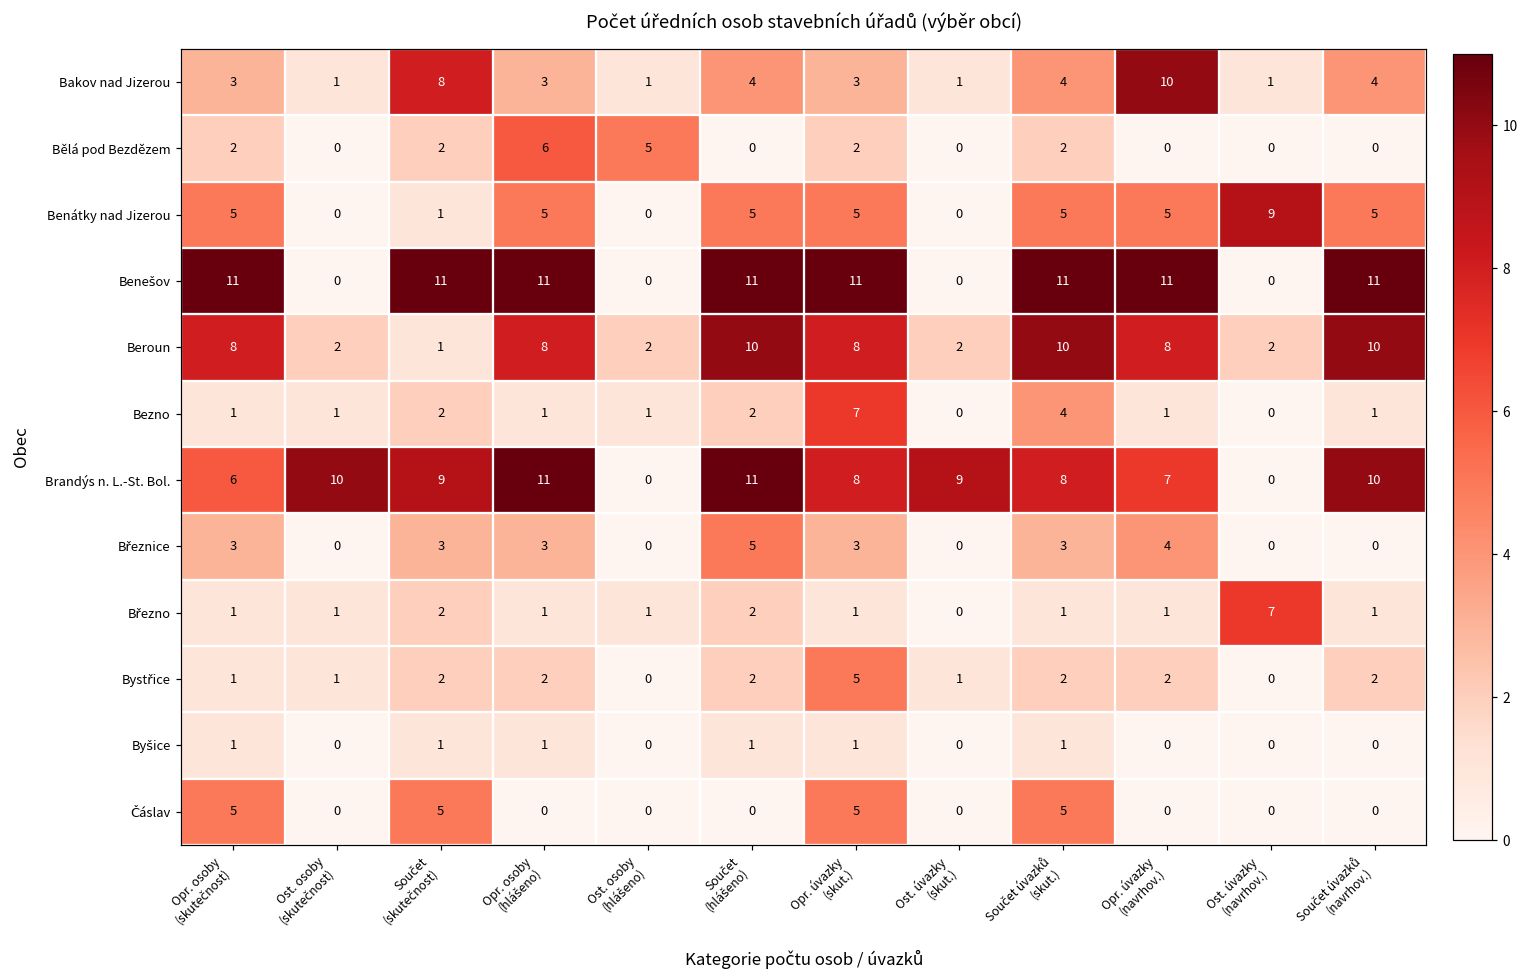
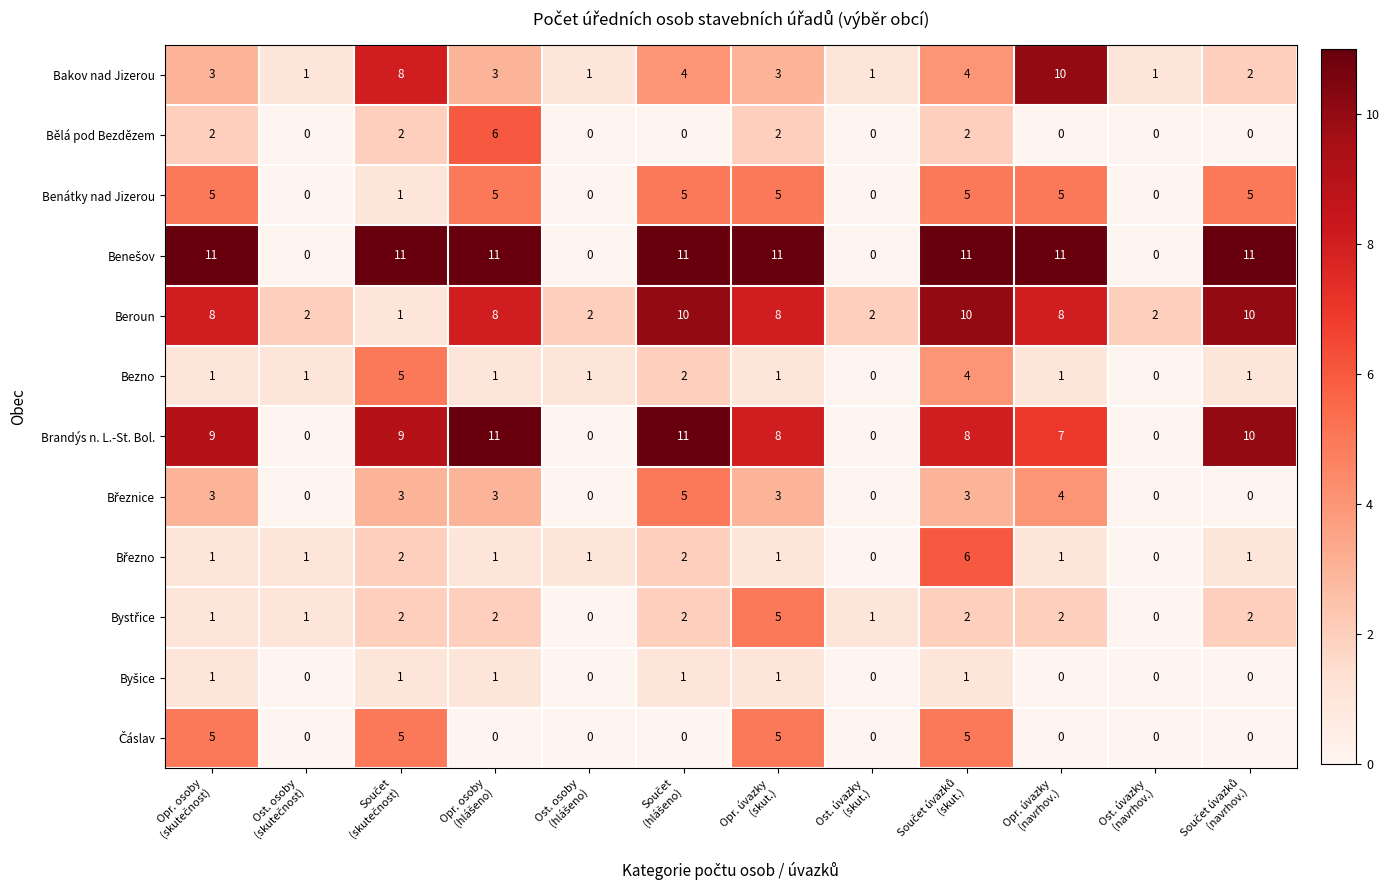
  {
    "Bakov nad Jizerou": {
      "Opr. osoby (skutečnost)": 3,
      "Ost. osoby (skutečnost)": 1,
      "Součet (skutečnost)": 8,
      "Opr. osoby (hlášeno)": 3,
      "Ost. osoby (hlášeno)": 1,
      "Součet (hlášeno)": 4,
      "Opr. úvazky (skut.)": 3,
      "Ost. úvazky (skut.)": 1,
      "Součet úvazků (skut.)": 4,
      "Opr. úvazky (navrhov.)": 10,
      "Ost. úvazky (navrhov.)": 1,
-     "Součet úvazků (navrhov.)": 4
+     "Součet úvazků (navrhov.)": 2
    },
    "Bělá pod Bezdězem": {
      "Opr. osoby (skutečnost)": 2,
      "Ost. osoby (skutečnost)": 0,
      "Součet (skutečnost)": 2,
      "Opr. osoby (hlášeno)": 6,
-     "Ost. osoby (hlášeno)": 5,
+     "Ost. osoby (hlášeno)": 0,
      "Součet (hlášeno)": 0,
      "Opr. úvazky (skut.)": 2,
      "Ost. úvazky (skut.)": 0,
      "Součet úvazků (skut.)": 2,
      "Opr. úvazky (navrhov.)": 0,
      "Ost. úvazky (navrhov.)": 0,
      "Součet úvazků (navrhov.)": 0
    },
    "Benátky nad Jizerou": {
      "Opr. osoby (skutečnost)": 5,
      "Ost. osoby (skutečnost)": 0,
      "Součet (skutečnost)": 1,
      "Opr. osoby (hlášeno)": 5,
      "Ost. osoby (hlášeno)": 0,
      "Součet (hlášeno)": 5,
      "Opr. úvazky (skut.)": 5,
      "Ost. úvazky (skut.)": 0,
      "Součet úvazků (skut.)": 5,
      "Opr. úvazky (navrhov.)": 5,
-     "Ost. úvazky (navrhov.)": 9,
+     "Ost. úvazky (navrhov.)": 0,
      "Součet úvazků (navrhov.)": 5
    },
    "Benešov": {
      "Opr. osoby (skutečnost)": 11,
      "Ost. osoby (skutečnost)": 0,
      "Součet (skutečnost)": 11,
      "Opr. osoby (hlášeno)": 11,
      "Ost. osoby (hlášeno)": 0,
      "Součet (hlášeno)": 11,
      "Opr. úvazky (skut.)": 11,
      "Ost. úvazky (skut.)": 0,
      "Součet úvazků (skut.)": 11,
      "Opr. úvazky (navrhov.)": 11,
      "Ost. úvazky (navrhov.)": 0,
      "Součet úvazků (navrhov.)": 11
    },
    "Beroun": {
      "Opr. osoby (skutečnost)": 8,
      "Ost. osoby (skutečnost)": 2,
      "Součet (skutečnost)": 1,
      "Opr. osoby (hlášeno)": 8,
      "Ost. osoby (hlášeno)": 2,
      "Součet (hlášeno)": 10,
      "Opr. úvazky (skut.)": 8,
      "Ost. úvazky (skut.)": 2,
      "Součet úvazků (skut.)": 10,
      "Opr. úvazky (navrhov.)": 8,
      "Ost. úvazky (navrhov.)": 2,
      "Součet úvazků (navrhov.)": 10
    },
    "Bezno": {
      "Opr. osoby (skutečnost)": 1,
      "Ost. osoby (skutečnost)": 1,
-     "Součet (skutečnost)": 2,
+     "Součet (skutečnost)": 5,
      "Opr. osoby (hlášeno)": 1,
      "Ost. osoby (hlášeno)": 1,
      "Součet (hlášeno)": 2,
-     "Opr. úvazky (skut.)": 7,
+     "Opr. úvazky (skut.)": 1,
      "Ost. úvazky (skut.)": 0,
      "Součet úvazků (skut.)": 4,
      "Opr. úvazky (navrhov.)": 1,
      "Ost. úvazky (navrhov.)": 0,
      "Součet úvazků (navrhov.)": 1
    },
    "Brandýs n. L.-St. Bol.": {
-     "Opr. osoby (skutečnost)": 6,
-     "Ost. osoby (skutečnost)": 10,
+     "Opr. osoby (skutečnost)": 9,
+     "Ost. osoby (skutečnost)": 0,
      "Součet (skutečnost)": 9,
      "Opr. osoby (hlášeno)": 11,
      "Ost. osoby (hlášeno)": 0,
      "Součet (hlášeno)": 11,
      "Opr. úvazky (skut.)": 8,
-     "Ost. úvazky (skut.)": 9,
+     "Ost. úvazky (skut.)": 0,
      "Součet úvazků (skut.)": 8,
      "Opr. úvazky (navrhov.)": 7,
      "Ost. úvazky (navrhov.)": 0,
      "Součet úvazků (navrhov.)": 10
    },
    "Březnice": {
      "Opr. osoby (skutečnost)": 3,
      "Ost. osoby (skutečnost)": 0,
      "Součet (skutečnost)": 3,
      "Opr. osoby (hlášeno)": 3,
      "Ost. osoby (hlášeno)": 0,
      "Součet (hlášeno)": 5,
      "Opr. úvazky (skut.)": 3,
      "Ost. úvazky (skut.)": 0,
      "Součet úvazků (skut.)": 3,
      "Opr. úvazky (navrhov.)": 4,
      "Ost. úvazky (navrhov.)": 0,
      "Součet úvazků (navrhov.)": 0
    },
    "Březno": {
      "Opr. osoby (skutečnost)": 1,
      "Ost. osoby (skutečnost)": 1,
      "Součet (skutečnost)": 2,
      "Opr. osoby (hlášeno)": 1,
      "Ost. osoby (hlášeno)": 1,
      "Součet (hlášeno)": 2,
      "Opr. úvazky (skut.)": 1,
      "Ost. úvazky (skut.)": 0,
-     "Součet úvazků (skut.)": 1,
+     "Součet úvazků (skut.)": 6,
      "Opr. úvazky (navrhov.)": 1,
-     "Ost. úvazky (navrhov.)": 7,
+     "Ost. úvazky (navrhov.)": 0,
      "Součet úvazků (navrhov.)": 1
    },
    "Bystřice": {
      "Opr. osoby (skutečnost)": 1,
      "Ost. osoby (skutečnost)": 1,
      "Součet (skutečnost)": 2,
      "Opr. osoby (hlášeno)": 2,
      "Ost. osoby (hlášeno)": 0,
      "Součet (hlášeno)": 2,
      "Opr. úvazky (skut.)": 5,
      "Ost. úvazky (skut.)": 1,
      "Součet úvazků (skut.)": 2,
      "Opr. úvazky (navrhov.)": 2,
      "Ost. úvazky (navrhov.)": 0,
      "Součet úvazků (navrhov.)": 2
    },
    "Byšice": {
      "Opr. osoby (skutečnost)": 1,
      "Ost. osoby (skutečnost)": 0,
      "Součet (skutečnost)": 1,
      "Opr. osoby (hlášeno)": 1,
      "Ost. osoby (hlášeno)": 0,
      "Součet (hlášeno)": 1,
      "Opr. úvazky (skut.)": 1,
      "Ost. úvazky (skut.)": 0,
      "Součet úvazků (skut.)": 1,
      "Opr. úvazky (navrhov.)": 0,
      "Ost. úvazky (navrhov.)": 0,
      "Součet úvazků (navrhov.)": 0
    },
    "Čáslav": {
      "Opr. osoby (skutečnost)": 5,
      "Ost. osoby (skutečnost)": 0,
      "Součet (skutečnost)": 5,
      "Opr. osoby (hlášeno)": 0,
      "Ost. osoby (hlášeno)": 0,
      "Součet (hlášeno)": 0,
      "Opr. úvazky (skut.)": 5,
      "Ost. úvazky (skut.)": 0,
      "Součet úvazků (skut.)": 5,
      "Opr. úvazky (navrhov.)": 0,
      "Ost. úvazky (navrhov.)": 0,
      "Součet úvazků (navrhov.)": 0
    }
  }
